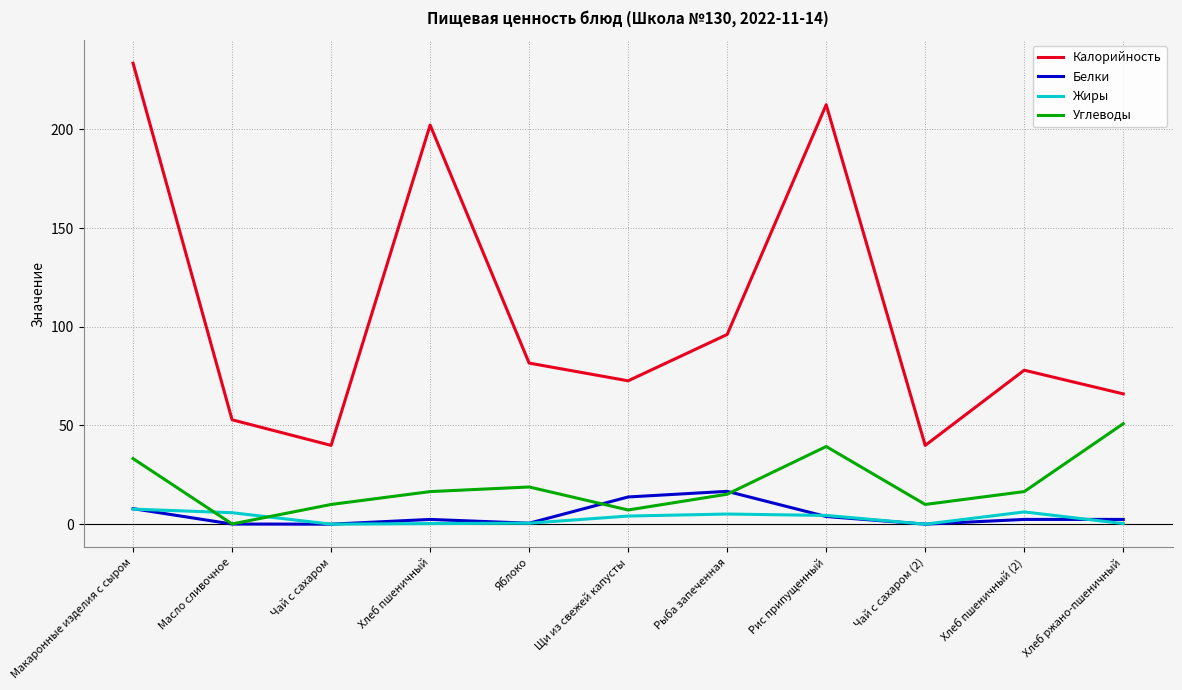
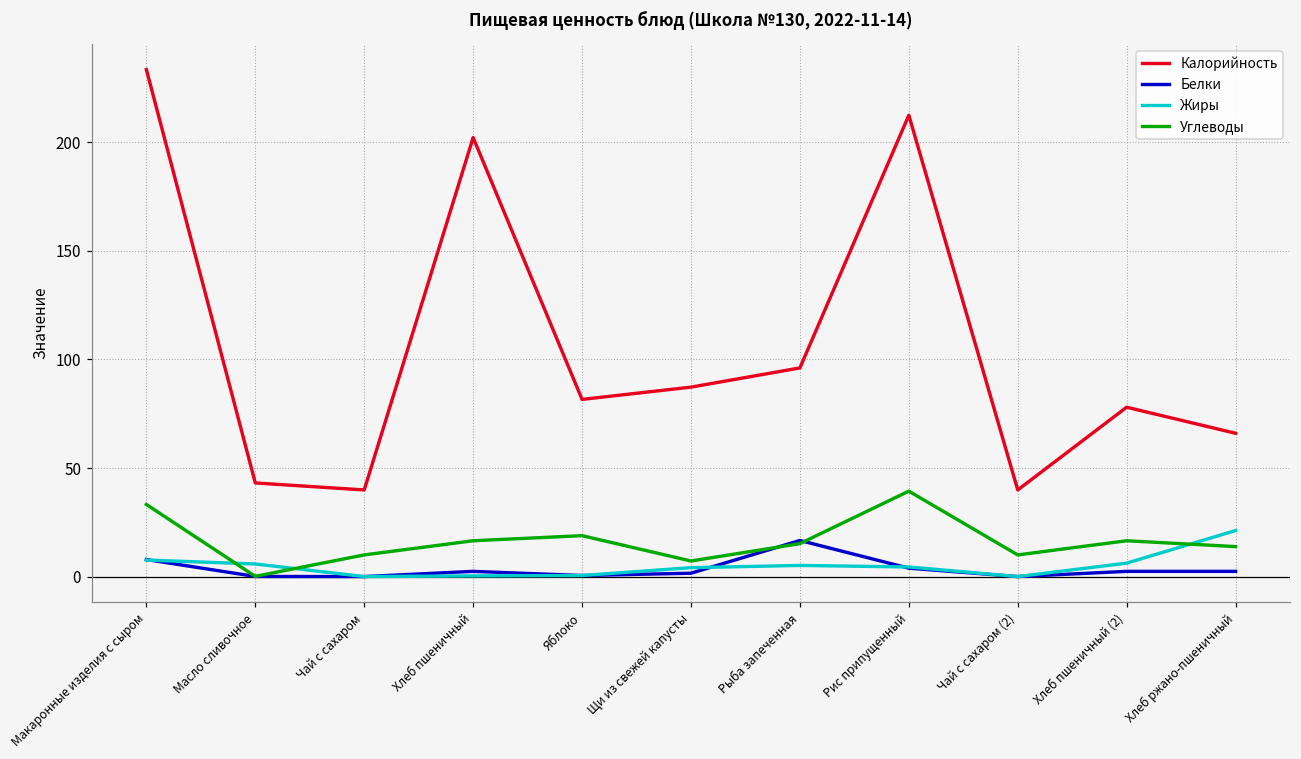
  {
    "Калорийность": {
      "Макаронные изделия с сыром": 234,
-     "Масло сливочное": 53,
+     "Масло сливочное": 43,
      "Чай с сахаром": 40,
      "Хлеб пшеничный": 202,
      "Яблоко": 82,
-     "Щи из свежей капусты": 73,
+     "Щи из свежей капусты": 87,
      "Рыба запеченная": 96,
      "Рис припущенный": 212,
      "Чай с сахаром (2)": 40,
      "Хлеб пшеничный (2)": 78,
      "Хлеб ржано-пшеничный": 66
    },
    "Белки": {
      "Хлеб пшеничный": 2,
-     "Щи из свежей капусты": 14,
+     "Щи из свежей капусты": 2,
      "Рыба запеченная": 17,
      "Хлеб пшеничный (2)": 2,
      "Хлеб ржано-пшеничный": 2
    },
    "Жиры": {
      "Масло сливочное": 6,
      "Хлеб пшеничный": 0,
      "Щи из свежей капусты": 4,
      "Рыба запеченная": 5,
      "Хлеб пшеничный (2)": 6,
-     "Хлеб ржано-пшеничный": 0
+     "Хлеб ржано-пшеничный": 21
    },
    "Углеводы": {
      "Макаронные изделия с сыром": 33,
      "Чай с сахаром": 10,
      "Хлеб пшеничный": 17,
      "Яблоко": 19,
      "Щи из свежей капусты": 7,
      "Рыба запеченная": 15,
      "Рис припущенный": 39,
      "Чай с сахаром (2)": 10,
      "Хлеб пшеничный (2)": 17,
-     "Хлеб ржано-пшеничный": 51
+     "Хлеб ржано-пшеничный": 14
    }
  }
